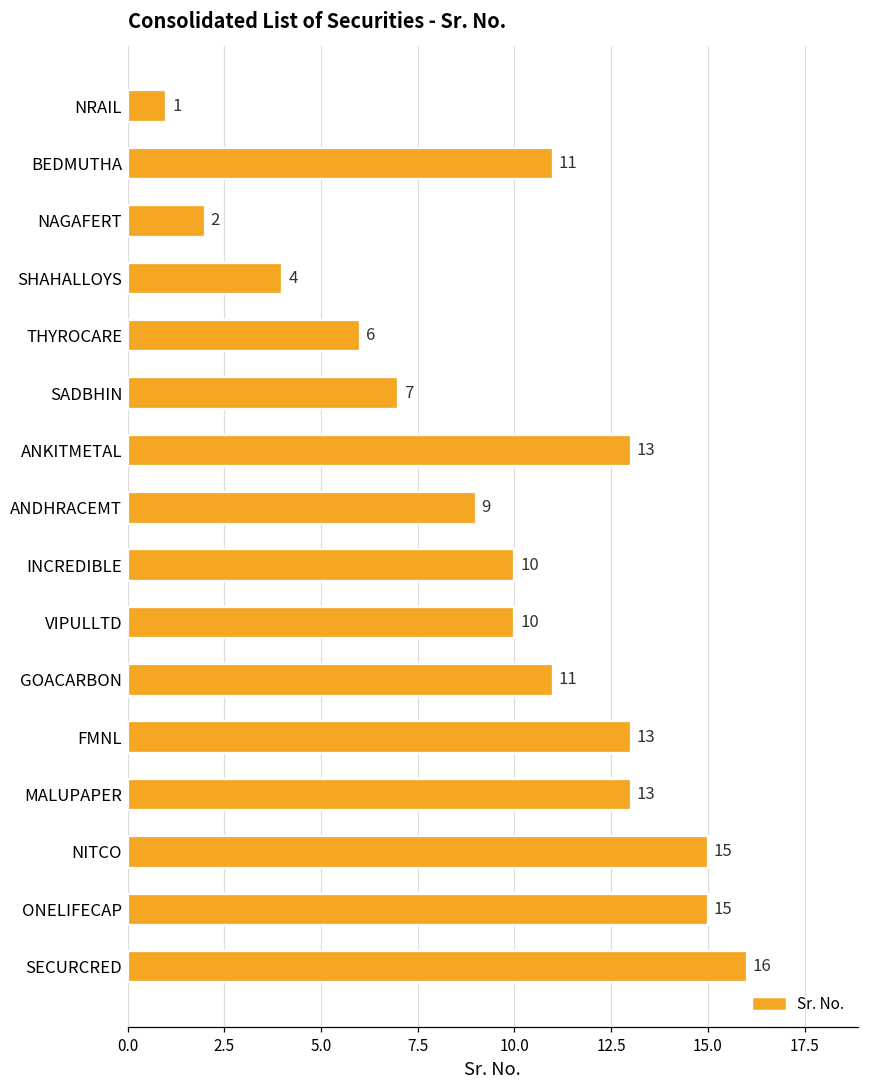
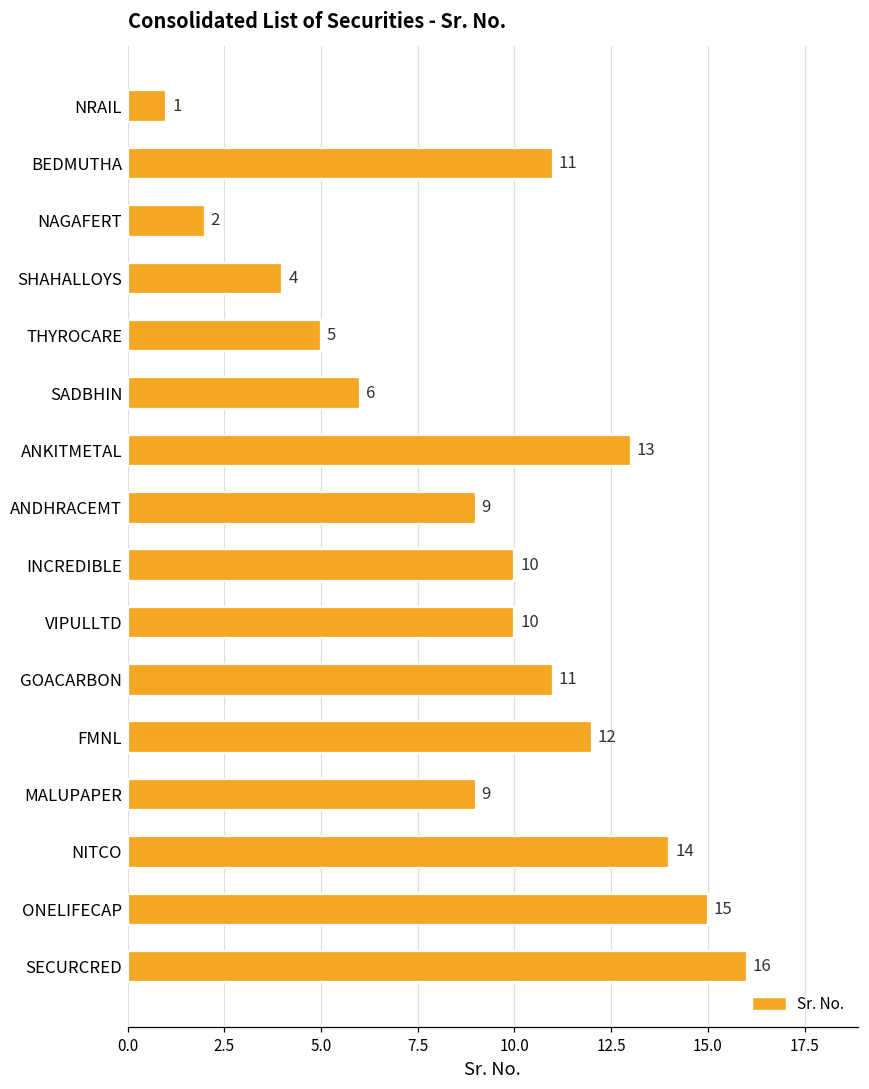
  {
    "NRAIL": 1,
    "BEDMUTHA": 11,
    "NAGAFERT": 2,
    "SHAHALLOYS": 4,
-   "THYROCARE": 6,
-   "SADBHIN": 7,
+   "THYROCARE": 5,
+   "SADBHIN": 6,
    "ANKITMETAL": 13,
    "ANDHRACEMT": 9,
    "INCREDIBLE": 10,
    "VIPULLTD": 10,
    "GOACARBON": 11,
-   "FMNL": 13,
-   "MALUPAPER": 13,
-   "NITCO": 15,
+   "FMNL": 12,
+   "MALUPAPER": 9,
+   "NITCO": 14,
    "ONELIFECAP": 15,
    "SECURCRED": 16
  }
